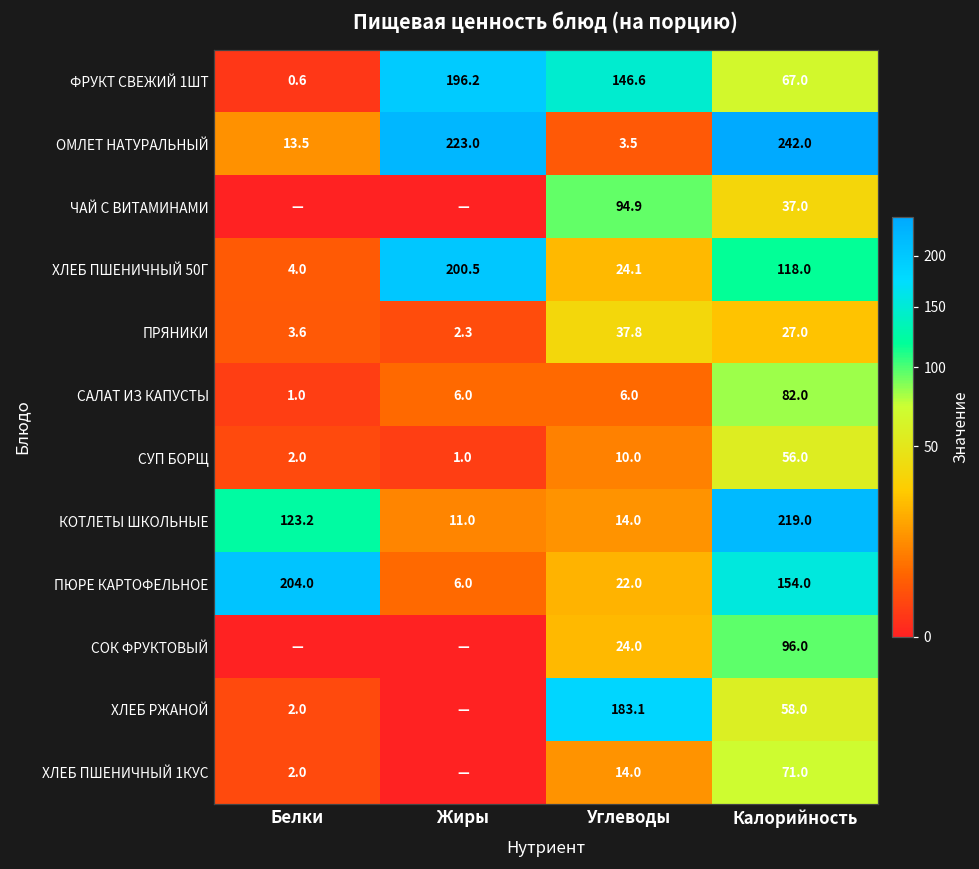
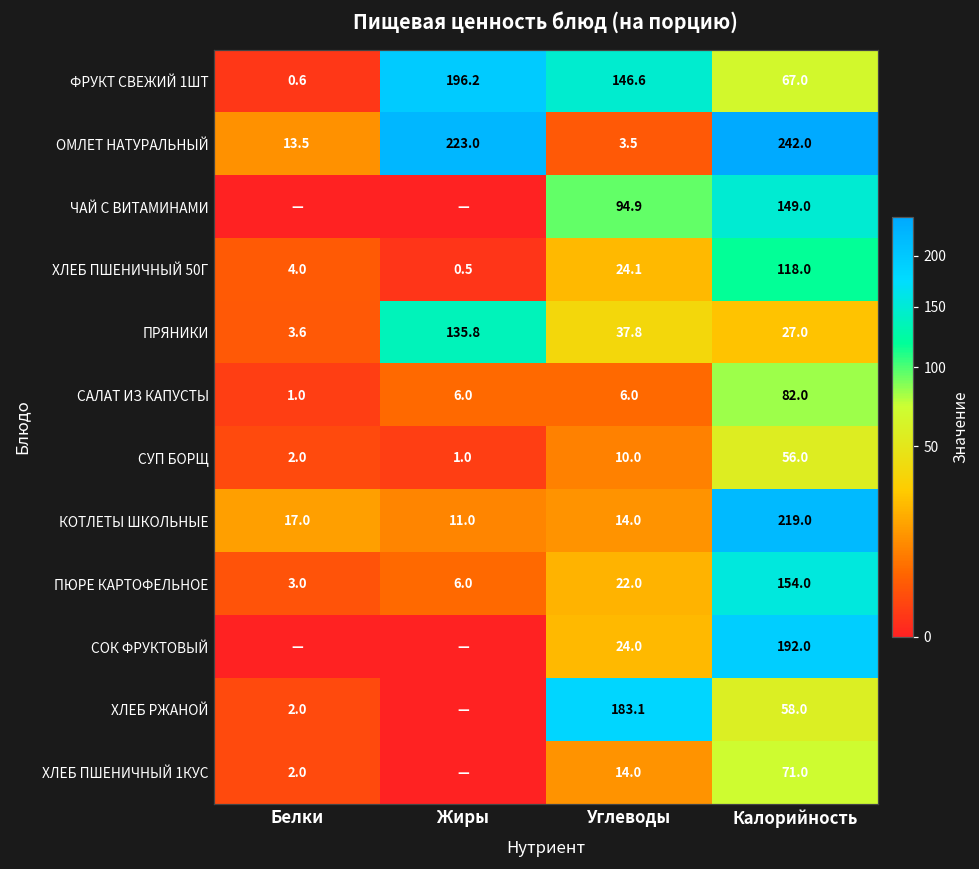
  {
    "ФРУКТ СВЕЖИЙ 1ШТ": {
      "Белки": 0.6,
      "Жиры": 196.2,
      "Углеводы": 146.6,
      "Калорийность": 67.0
    },
    "ОМЛЕТ НАТУРАЛЬНЫЙ": {
      "Белки": 13.5,
      "Жиры": 223.0,
      "Углеводы": 3.5,
      "Калорийность": 242.0
    },
    "ЧАЙ С ВИТАМИНАМИ": {
      "Углеводы": 94.9,
-     "Калорийность": 37.0
+     "Калорийность": 149.0
    },
    "ХЛЕБ ПШЕНИЧНЫЙ 50Г": {
      "Белки": 4.0,
-     "Жиры": 200.5,
+     "Жиры": 0.5,
      "Углеводы": 24.1,
      "Калорийность": 118.0
    },
    "ПРЯНИКИ": {
      "Белки": 3.6,
-     "Жиры": 2.3,
+     "Жиры": 135.8,
      "Углеводы": 37.8,
      "Калорийность": 27.0
    },
    "САЛАТ ИЗ КАПУСТЫ": {
      "Белки": 1.0,
      "Жиры": 6.0,
      "Углеводы": 6.0,
      "Калорийность": 82.0
    },
    "СУП БОРЩ": {
      "Белки": 2.0,
      "Жиры": 1.0,
      "Углеводы": 10.0,
      "Калорийность": 56.0
    },
    "КОТЛЕТЫ ШКОЛЬНЫЕ": {
-     "Белки": 123.2,
+     "Белки": 17.0,
      "Жиры": 11.0,
      "Углеводы": 14.0,
      "Калорийность": 219.0
    },
    "ПЮРЕ КАРТОФЕЛЬНОЕ": {
-     "Белки": 204.0,
+     "Белки": 3.0,
      "Жиры": 6.0,
      "Углеводы": 22.0,
      "Калорийность": 154.0
    },
    "СОК ФРУКТОВЫЙ": {
      "Углеводы": 24.0,
-     "Калорийность": 96.0
+     "Калорийность": 192.0
    },
    "ХЛЕБ РЖАНОЙ": {
      "Белки": 2.0,
      "Углеводы": 183.1,
      "Калорийность": 58.0
    },
    "ХЛЕБ ПШЕНИЧНЫЙ 1КУС": {
      "Белки": 2.0,
      "Углеводы": 14.0,
      "Калорийность": 71.0
    }
  }
